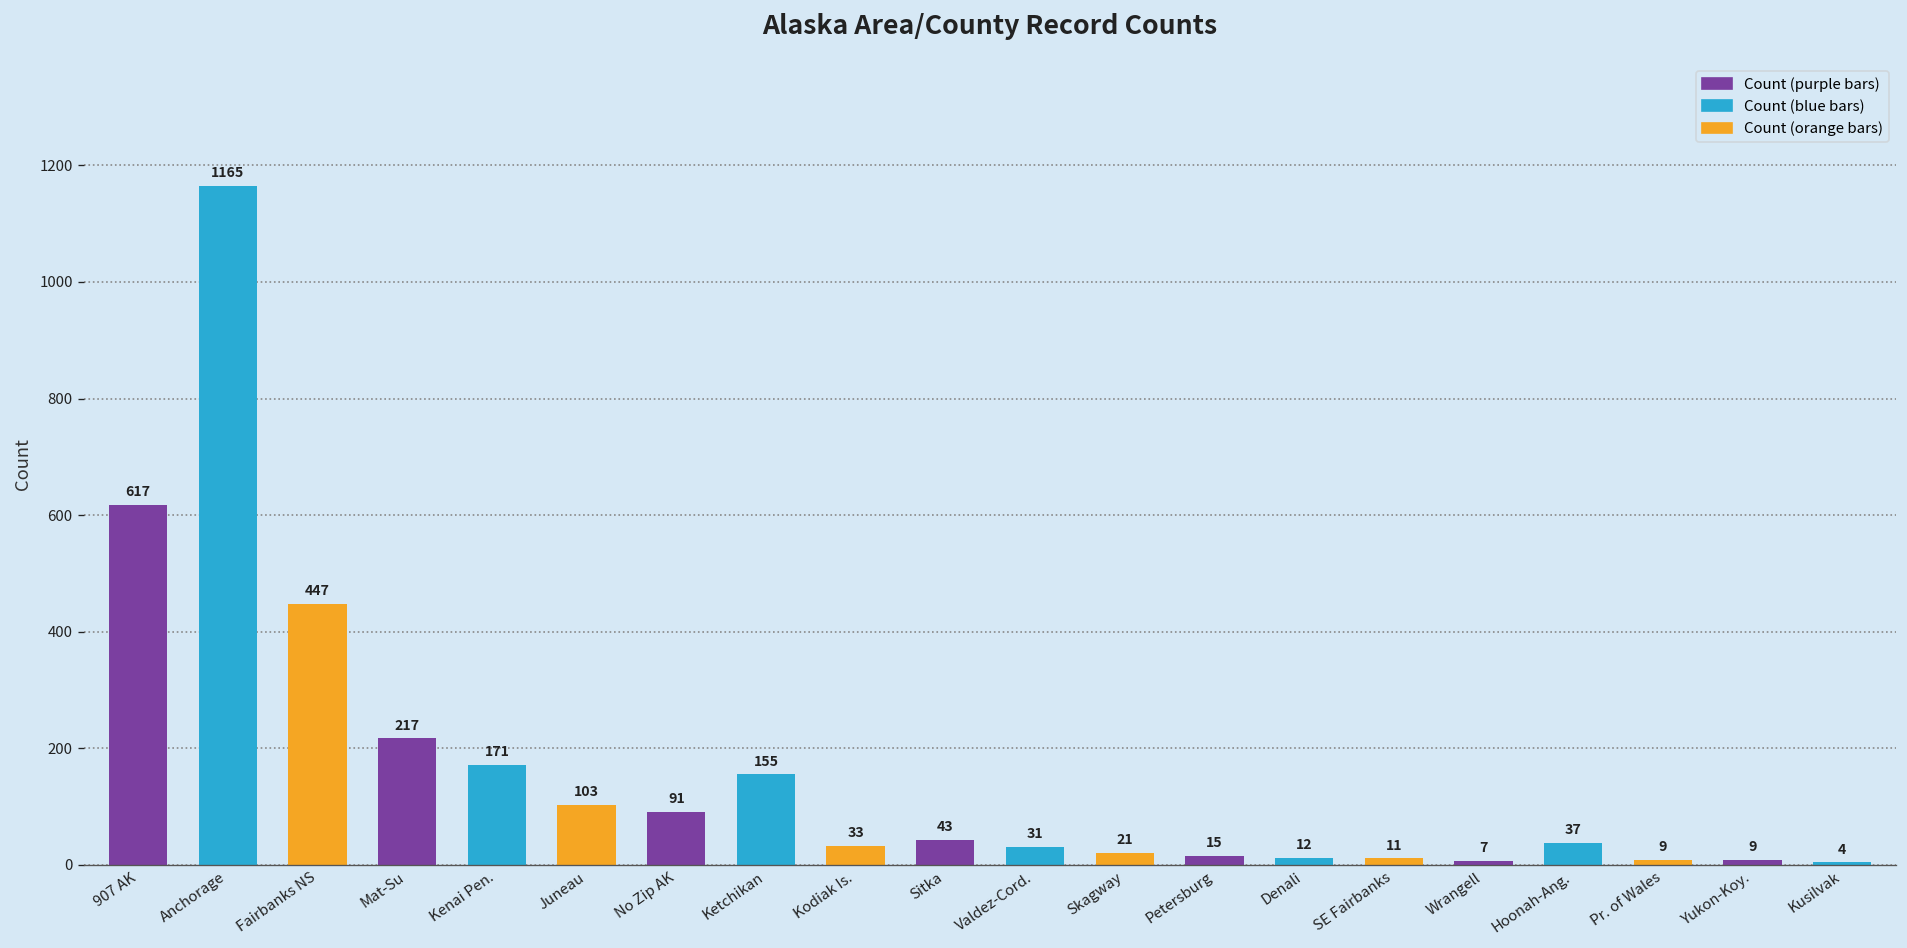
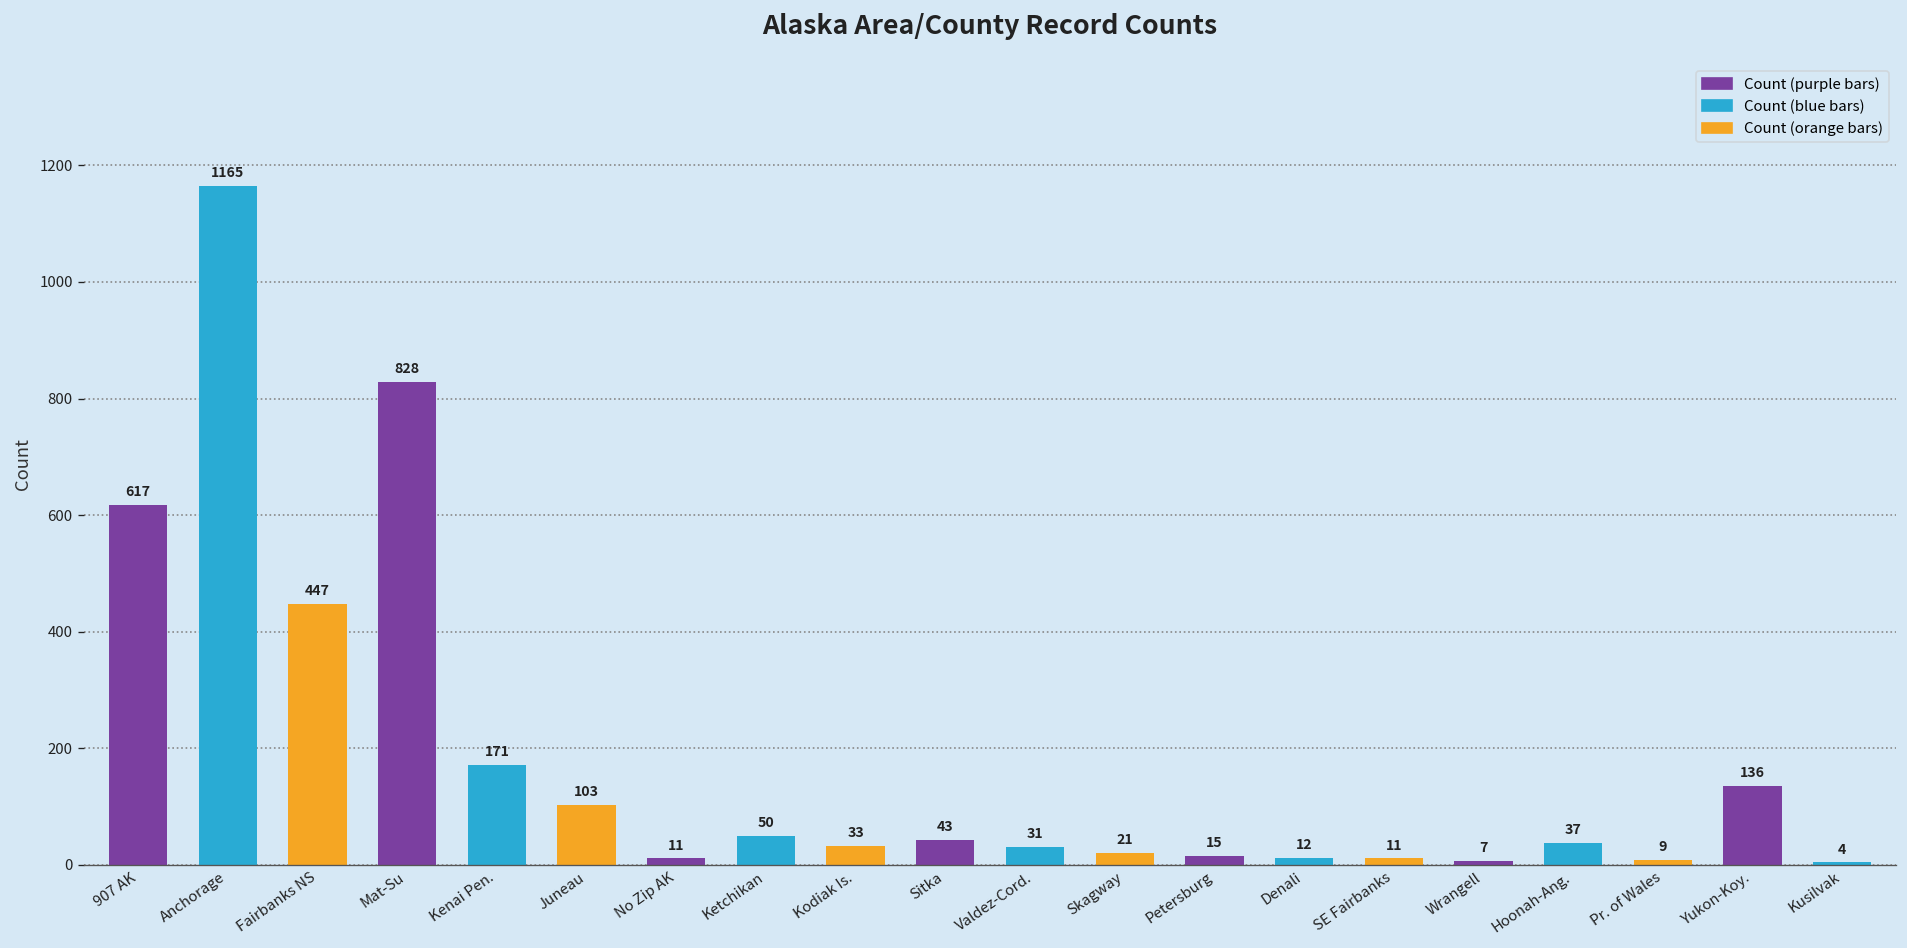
  {
    "907 AK": 617,
    "Anchorage": 1165,
    "Fairbanks NS": 447,
-   "Mat-Su": 217,
+   "Mat-Su": 828,
    "Kenai Pen.": 171,
    "Juneau": 103,
-   "No Zip AK": 91,
-   "Ketchikan": 155,
+   "No Zip AK": 11,
+   "Ketchikan": 50,
    "Kodiak Is.": 33,
    "Sitka": 43,
    "Valdez-Cord.": 31,
    "Skagway": 21,
    "Petersburg": 15,
    "Denali": 12,
    "SE Fairbanks": 11,
    "Wrangell": 7,
    "Hoonah-Ang.": 37,
    "Pr. of Wales": 9,
-   "Yukon-Koy.": 9,
+   "Yukon-Koy.": 136,
    "Kusilvak": 4
  }
